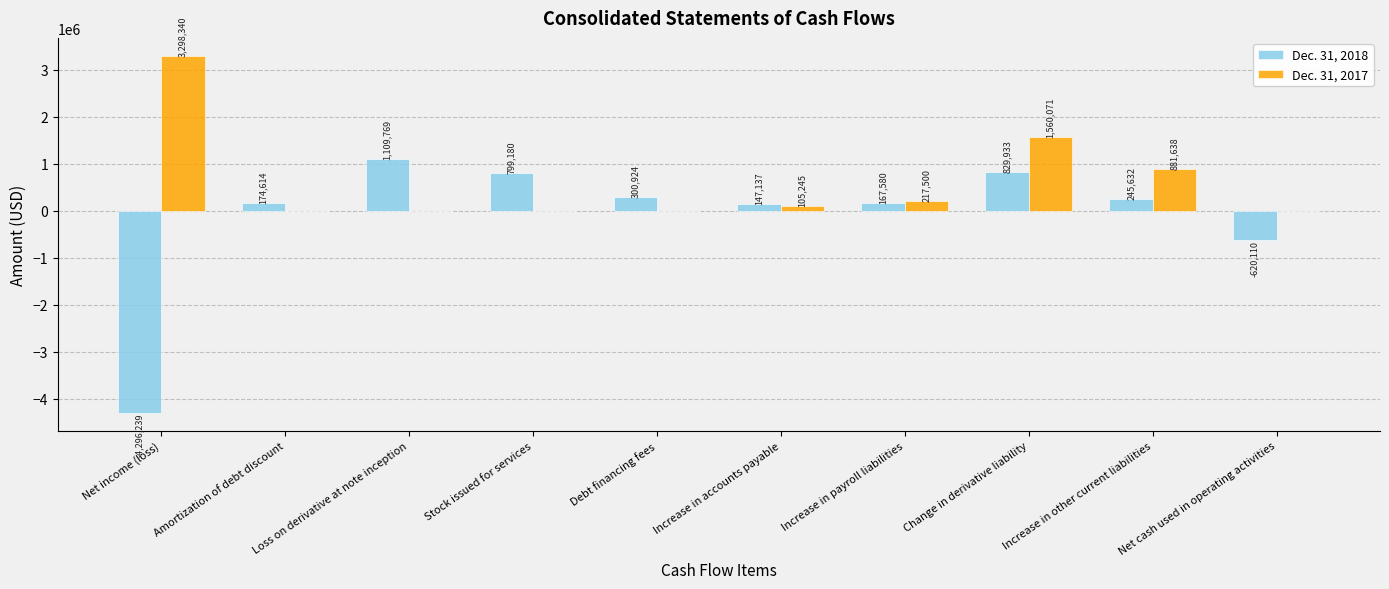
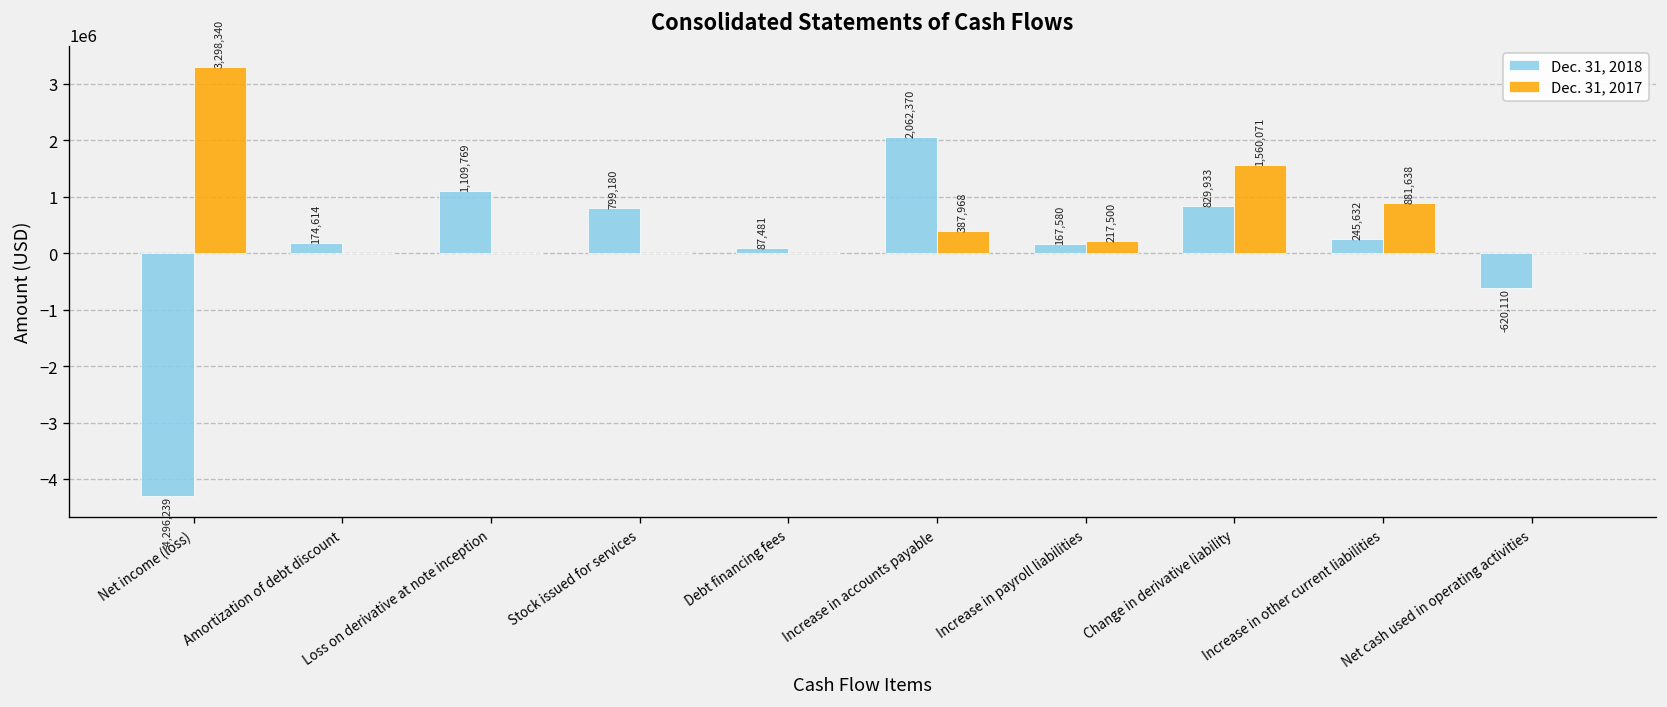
  {
    "Dec. 31, 2018": {
      "Net income (loss)": "-4,296,239",
      "Amortization of debt discount": "174,614",
      "Loss on derivative at note inception": "1,109,769",
      "Stock issued for services": "799,180",
-     "Debt financing fees": "300,924",
-     "Increase in accounts payable": "147,137",
+     "Debt financing fees": "87,481",
+     "Increase in accounts payable": "2,062,370",
      "Increase in payroll liabilities": "167,580",
      "Change in derivative liability": "829,933",
      "Increase in other current liabilities": "245,632",
      "Net cash used in operating activities": "-620,110"
    },
    "Dec. 31, 2017": {
      "Net income (loss)": "3,298,340",
-     "Increase in accounts payable": "105,245",
+     "Increase in accounts payable": "387,968",
      "Increase in payroll liabilities": "217,500",
      "Change in derivative liability": "1,560,071",
      "Increase in other current liabilities": "881,638"
    }
  }
